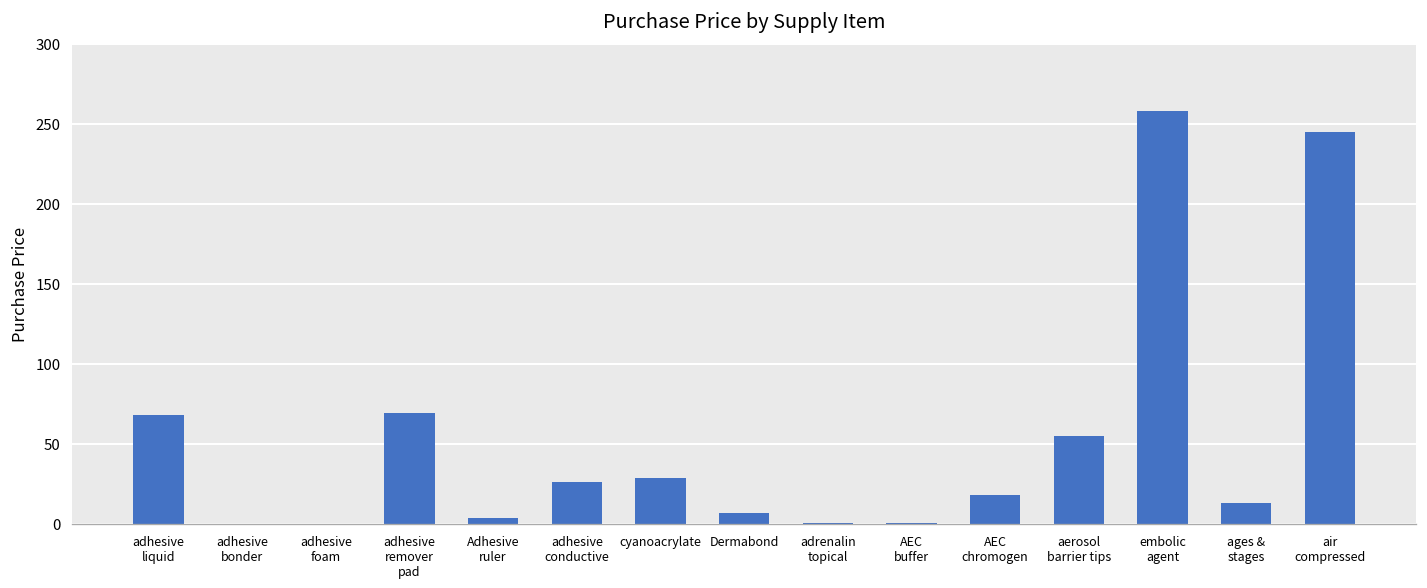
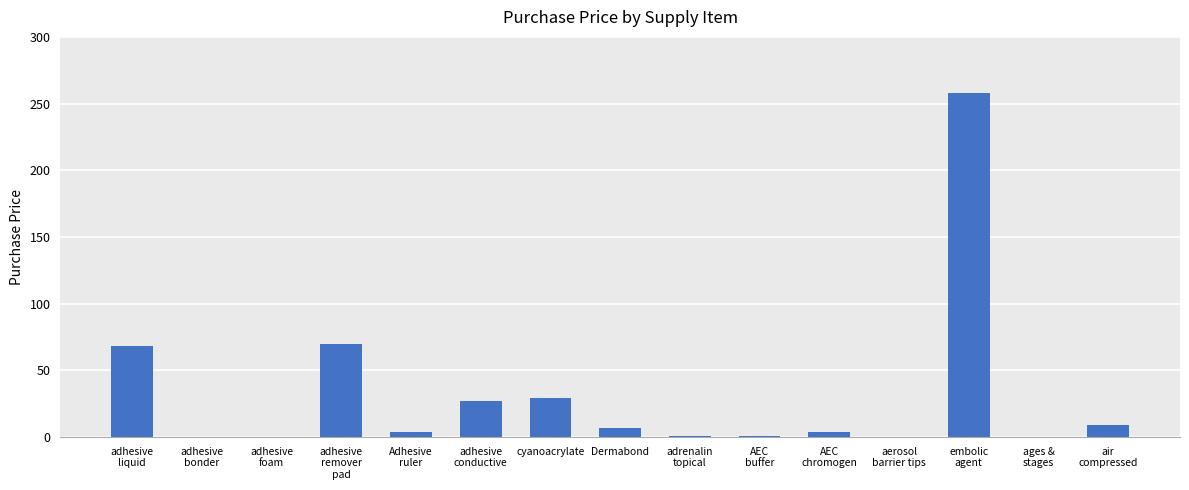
  {
    "adhesive liquid": 68,
    "adhesive remover pad": 70,
    "Adhesive ruler": 4,
    "adhesive conductive": 27,
    "cyanoacrylate": 29,
    "Dermabond": 7,
-   "AEC chromogen": 19,
-   "aerosol barrier tips": 56,
+   "AEC chromogen": 4,
+   "aerosol barrier tips": 0,
    "embolic agent": 258,
-   "ages & stages": 13,
-   "air compressed": 245
+   "ages & stages": 0,
+   "air compressed": 9
  }
